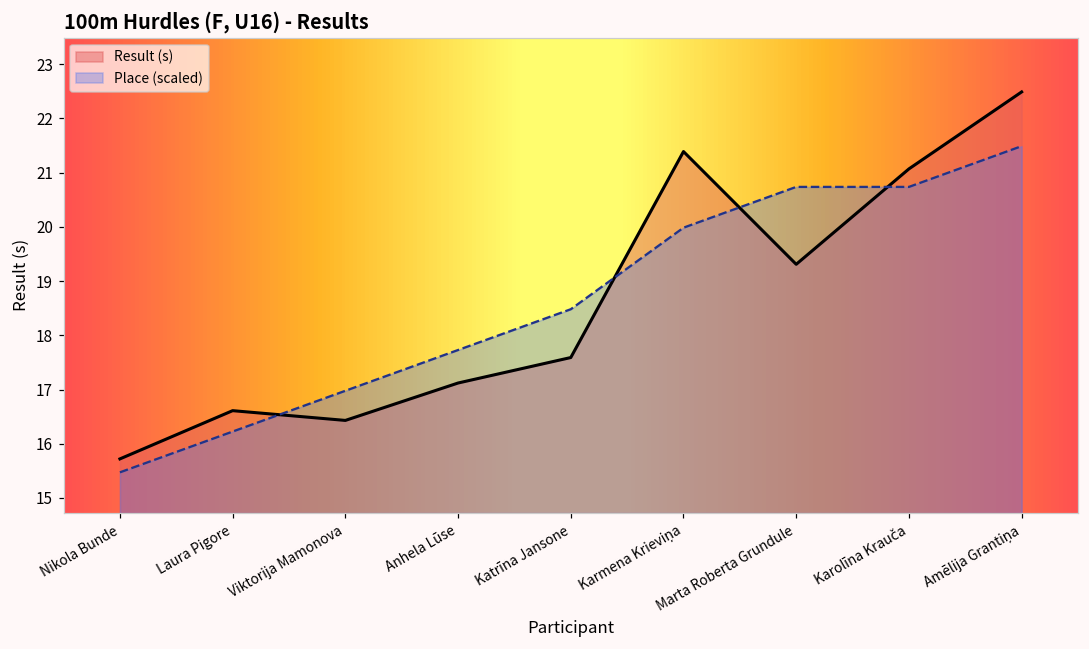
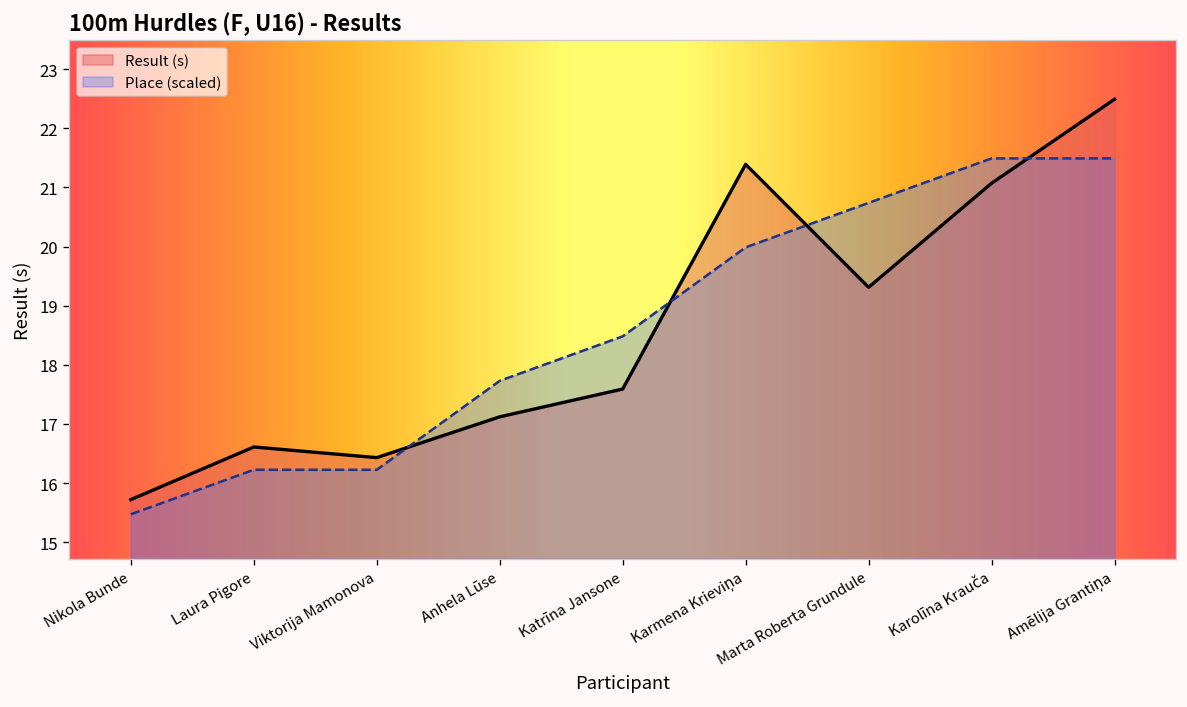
  {
    "Result (s)": {
      "Nikola Bunde": 15.7,
      "Laura Pigore": 16.6,
      "Viktorija Mamonova": 16.4,
      "Anhela Lūse": 17.1,
      "Katrīna Jansone": 17.6,
      "Karmena Krieviņa": 21.4,
      "Marta Roberta Grundule": 19.3,
      "Karolīna Krauča": 21.1,
      "Amēlija Grantiņa": 22.5
    },
    "Place (scaled)": {
      "Nikola Bunde": 15.5,
      "Laura Pigore": 16.2,
-     "Viktorija Mamonova": 17.0,
+     "Viktorija Mamonova": 16.2,
      "Anhela Lūse": 17.7,
      "Katrīna Jansone": 18.5,
      "Karmena Krieviņa": 20.0,
      "Marta Roberta Grundule": 20.7,
-     "Karolīna Krauča": 20.7,
+     "Karolīna Krauča": 21.5,
      "Amēlija Grantiņa": 21.5
    }
  }
